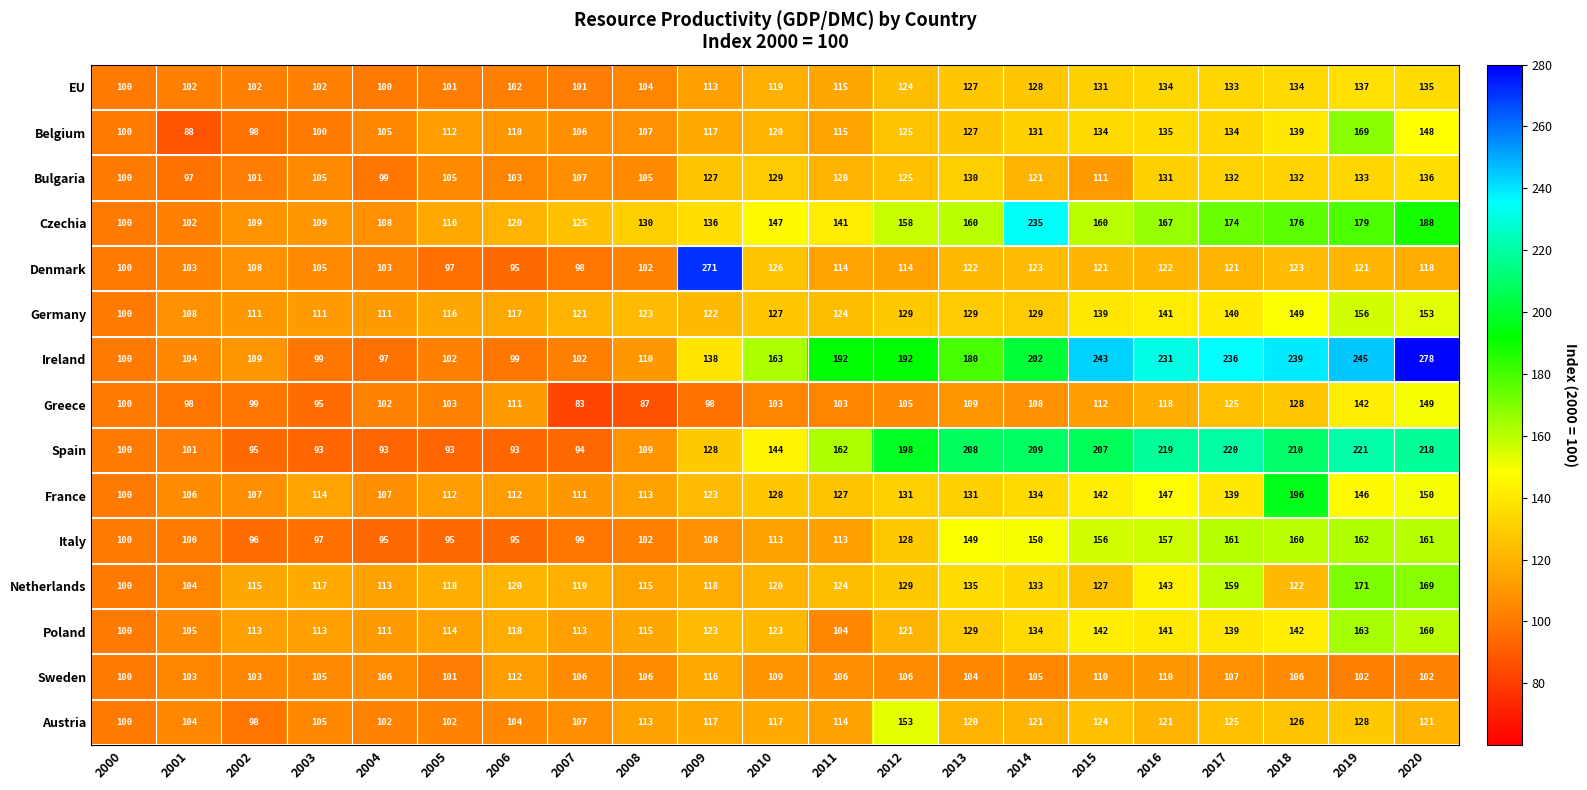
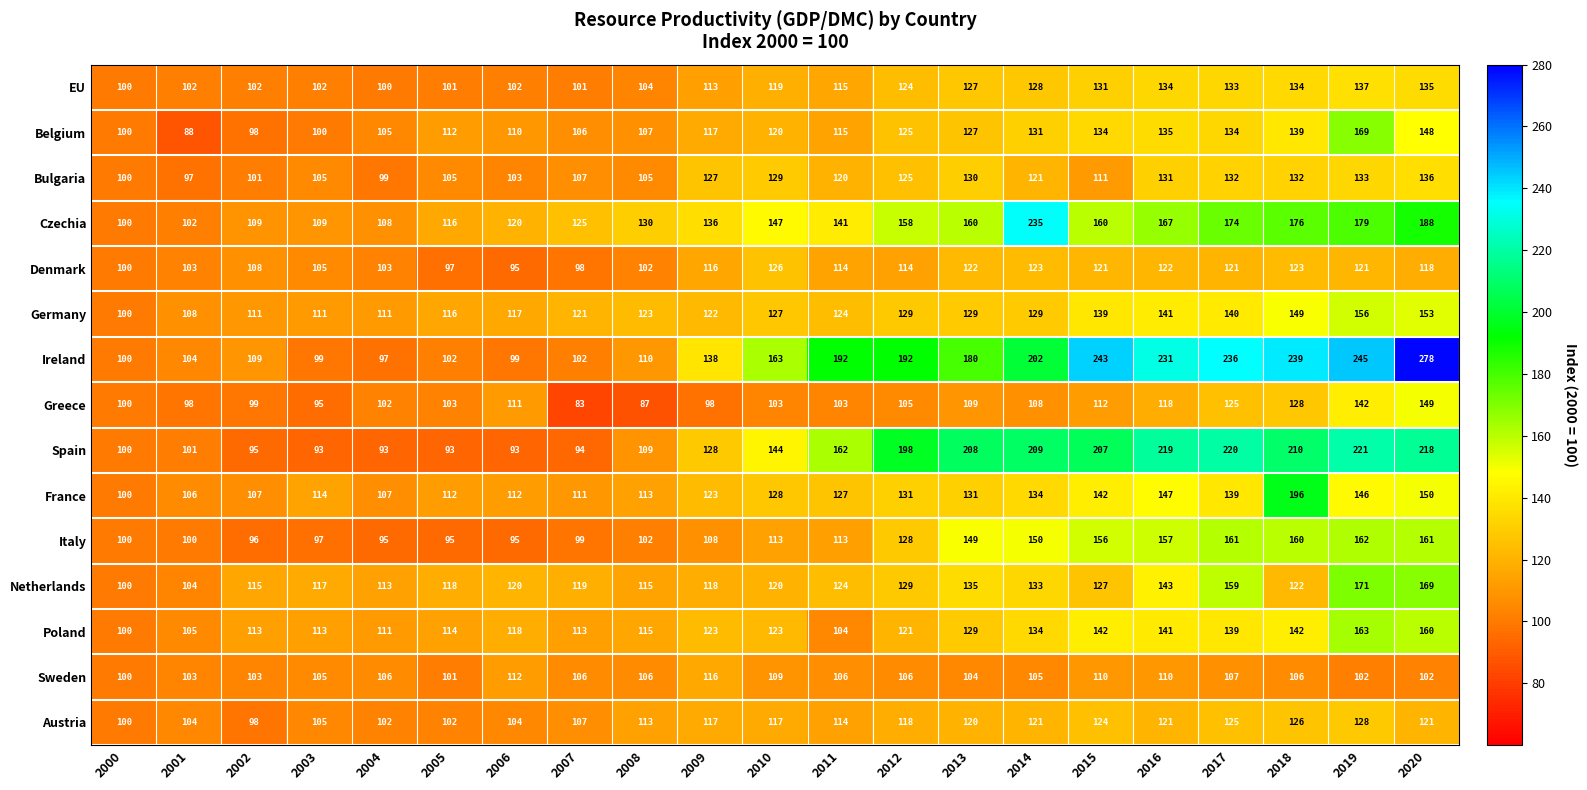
  {
    "Denmark": {
      "2000": 100,
      "2001": 103,
      "2002": 108,
      "2003": 105,
      "2004": 103,
      "2005": 97,
      "2006": 95,
      "2007": 98,
      "2008": 102,
-     "2009": 271,
+     "2009": 116,
      "2010": 126,
      "2011": 114,
      "2012": 114,
      "2013": 122,
      "2014": 123,
      "2015": 121,
      "2016": 122,
      "2017": 121,
      "2018": 123,
      "2019": 121,
      "2020": 118
    },
    "Austria": {
      "2000": 100,
      "2001": 104,
      "2002": 98,
      "2003": 105,
      "2004": 102,
      "2005": 102,
      "2006": 104,
      "2007": 107,
      "2008": 113,
      "2009": 117,
      "2010": 117,
      "2011": 114,
-     "2012": 153,
+     "2012": 118,
      "2013": 120,
      "2014": 121,
      "2015": 124,
      "2016": 121,
      "2017": 125,
      "2018": 126,
      "2019": 128,
      "2020": 121
    }
  }
